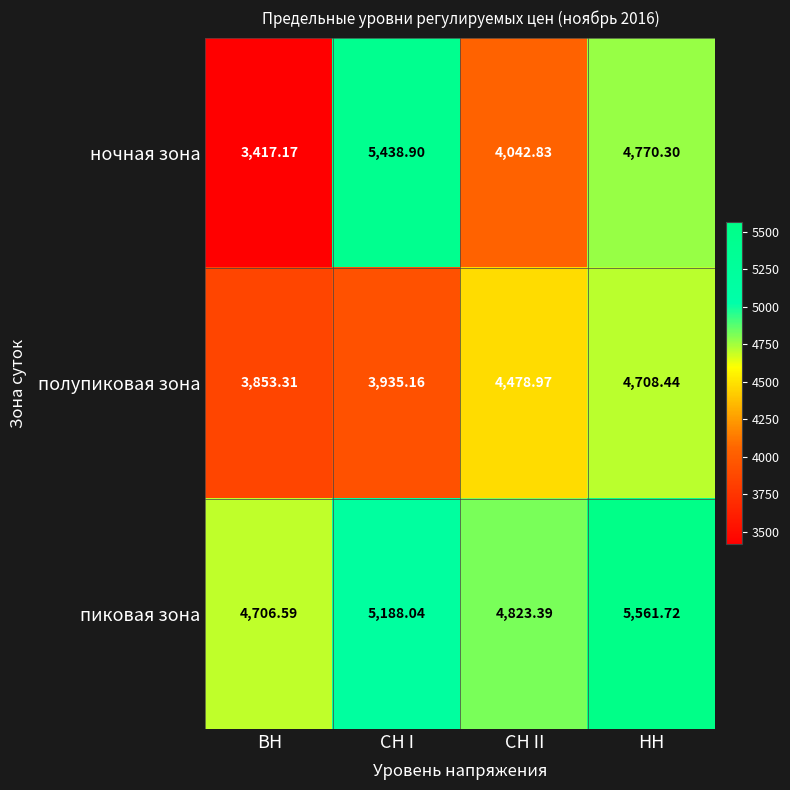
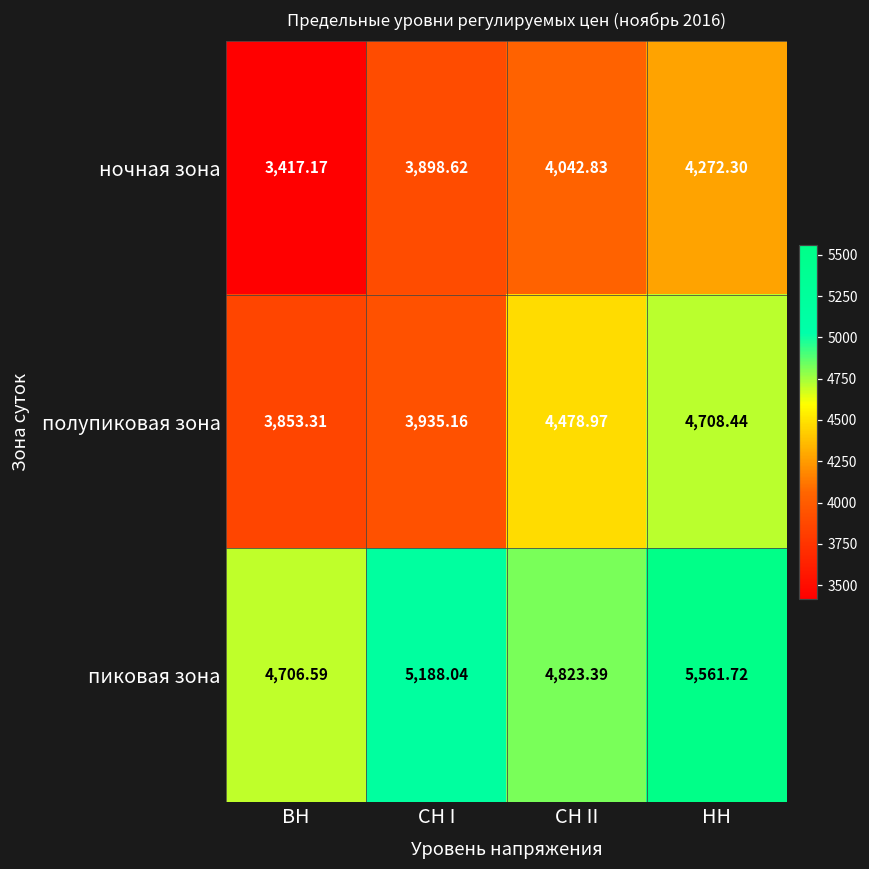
  {
    "ночная зона": {
      "ВН": "3,417.17",
-     "СН I": "5,438.90",
+     "СН I": "3,898.62",
      "СН II": "4,042.83",
-     "НН": "4,770.30"
+     "НН": "4,272.30"
    },
    "полупиковая зона": {
      "ВН": "3,853.31",
      "СН I": "3,935.16",
      "СН II": "4,478.97",
      "НН": "4,708.44"
    },
    "пиковая зона": {
      "ВН": "4,706.59",
      "СН I": "5,188.04",
      "СН II": "4,823.39",
      "НН": "5,561.72"
    }
  }
